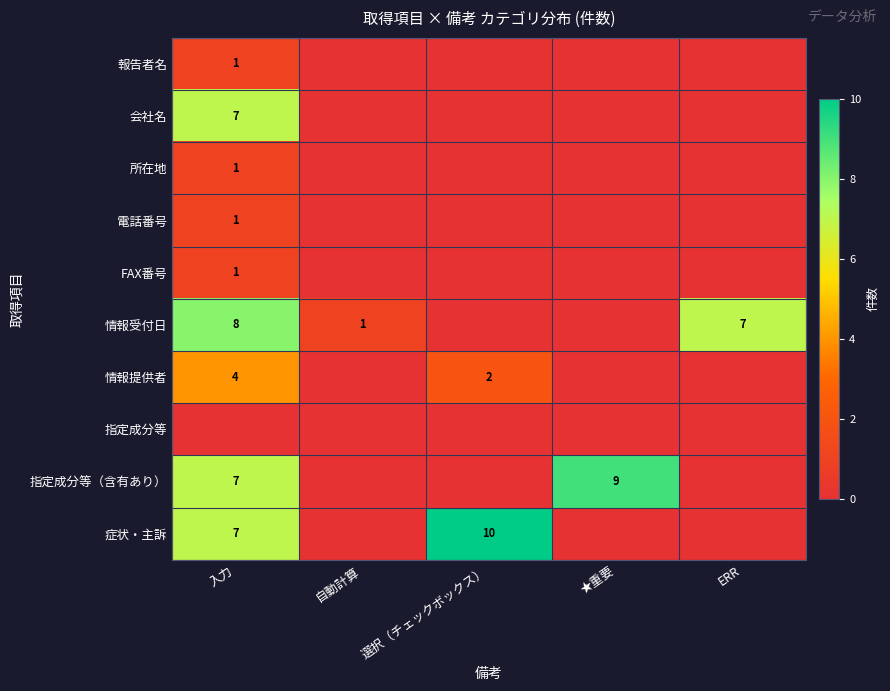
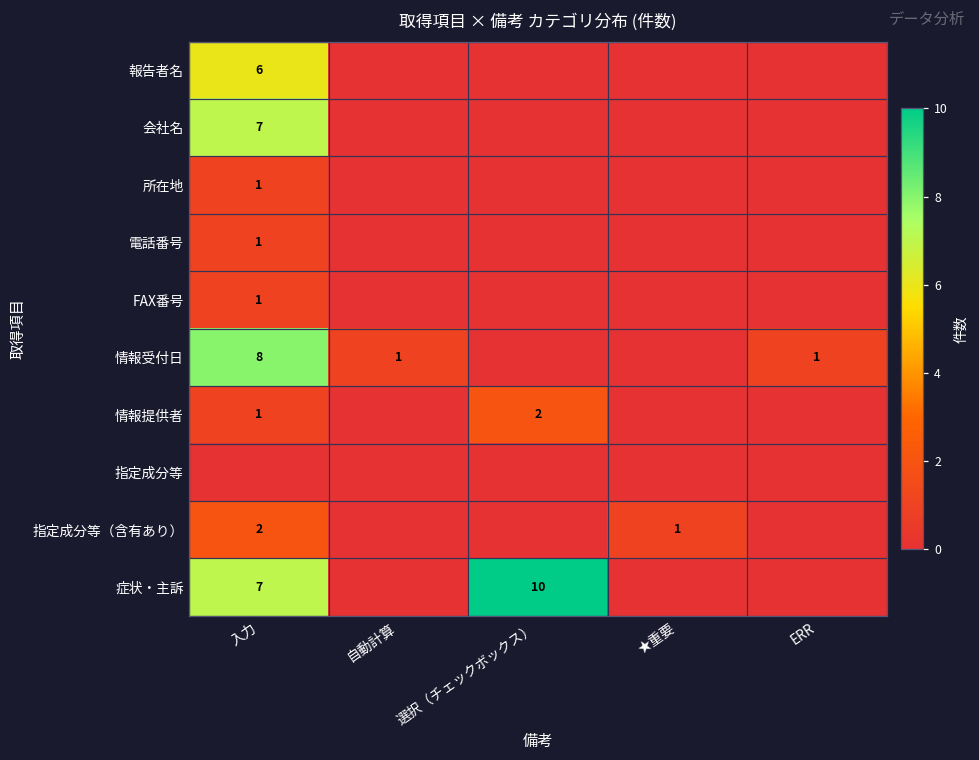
  {
    "報告者名": {
-     "入力": 1
+     "入力": 6
    },
    "会社名": {
      "入力": 7
    },
    "所在地": {
      "入力": 1
    },
    "電話番号": {
      "入力": 1
    },
    "FAX番号": {
      "入力": 1
    },
    "情報受付日": {
      "入力": 8,
      "自動計算": 1,
-     "ERR": 7
+     "ERR": 1
    },
    "情報提供者": {
-     "入力": 4,
+     "入力": 1,
      "選択（チェックボックス）": 2
    },
    "指定成分等（含有あり）": {
-     "入力": 7,
-     "★重要": 9
+     "入力": 2,
+     "★重要": 1
    },
    "症状・主訴": {
      "入力": 7,
      "選択（チェックボックス）": 10
    }
  }
